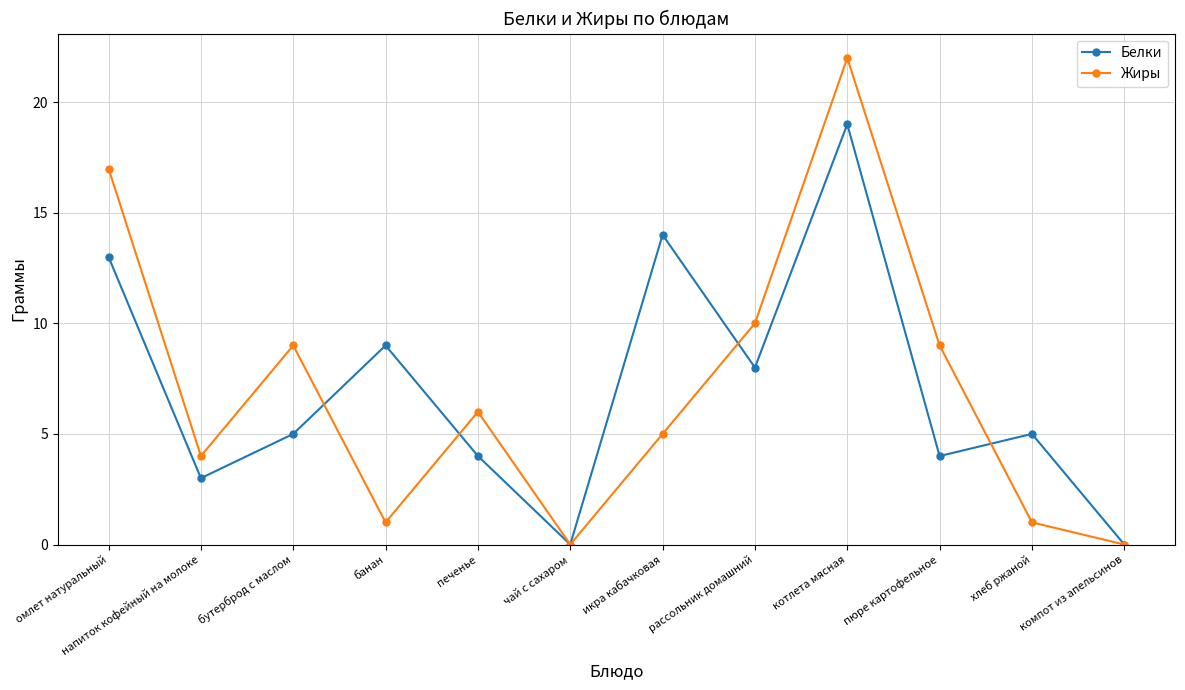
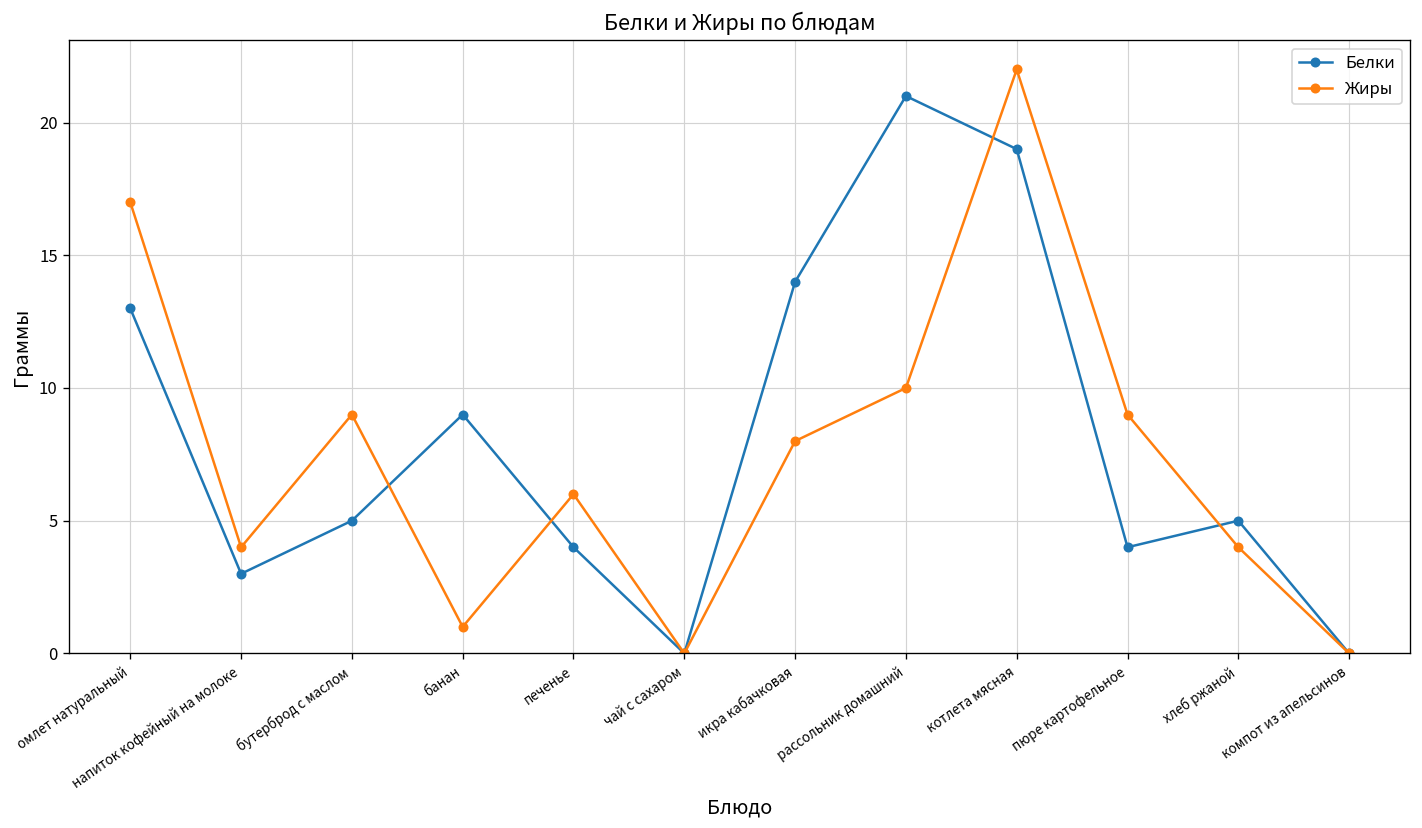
  {
    "Белки": {
      "омлет натуральный": 13,
      "напиток кофейный на молоке": 3,
      "бутерброд с маслом": 5,
      "банан": 9,
      "печенье": 4,
      "икра кабачковая": 14,
-     "рассольник домашний": 8,
+     "рассольник домашний": 21,
      "котлета мясная": 19,
      "пюре картофельное": 4,
      "хлеб ржаной": 5
    },
    "Жиры": {
      "омлет натуральный": 17,
      "напиток кофейный на молоке": 4,
      "бутерброд с маслом": 9,
      "банан": 1,
      "печенье": 6,
-     "икра кабачковая": 5,
+     "икра кабачковая": 8,
      "рассольник домашний": 10,
      "котлета мясная": 22,
      "пюре картофельное": 9,
-     "хлеб ржаной": 1
+     "хлеб ржаной": 4
    }
  }
